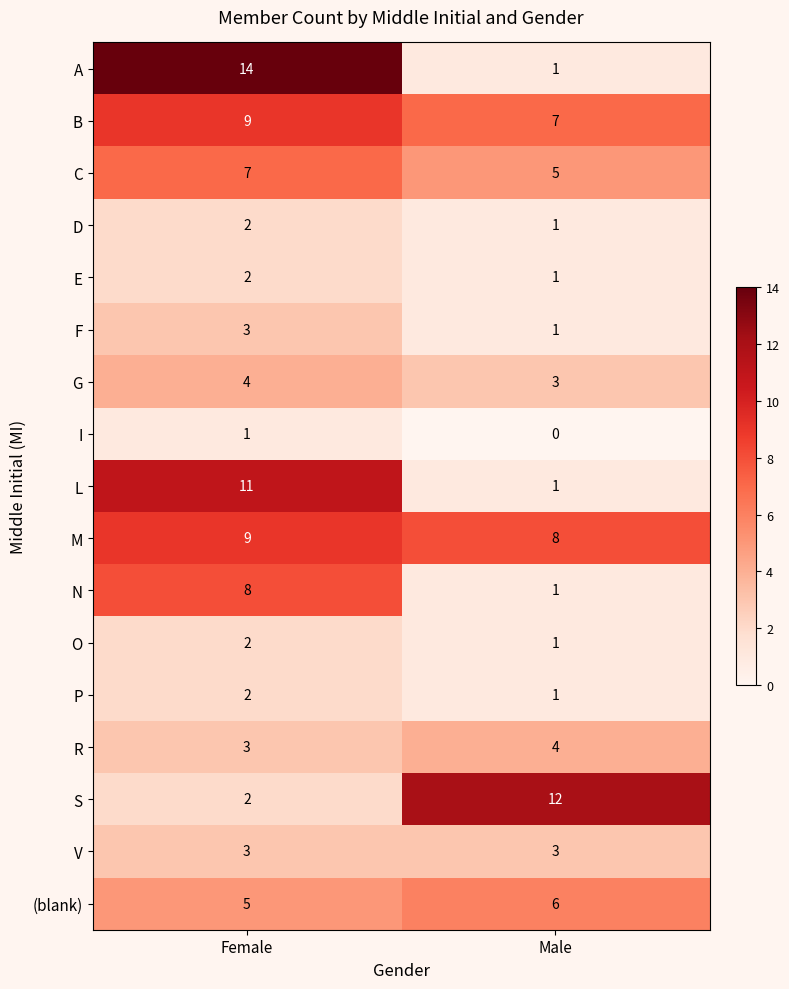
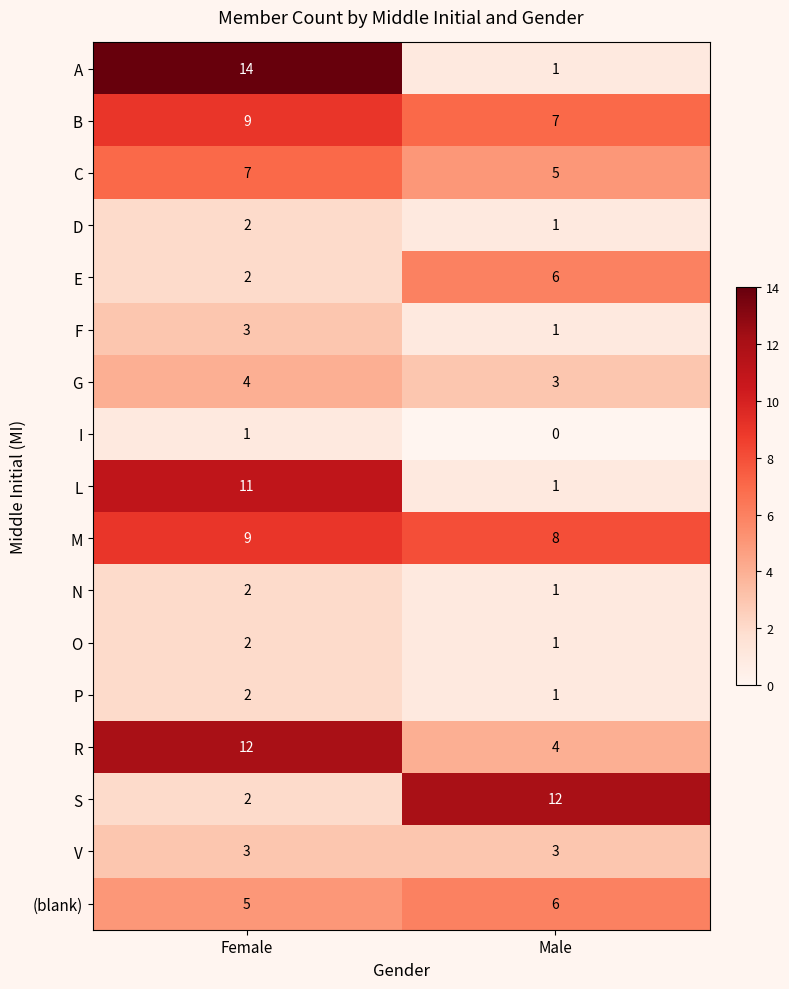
  {
    "A": {
      "Female": 14,
      "Male": 1
    },
    "B": {
      "Female": 9,
      "Male": 7
    },
    "C": {
      "Female": 7,
      "Male": 5
    },
    "D": {
      "Female": 2,
      "Male": 1
    },
    "E": {
      "Female": 2,
-     "Male": 1
+     "Male": 6
    },
    "F": {
      "Female": 3,
      "Male": 1
    },
    "G": {
      "Female": 4,
      "Male": 3
    },
    "I": {
      "Female": 1,
      "Male": 0
    },
    "L": {
      "Female": 11,
      "Male": 1
    },
    "M": {
      "Female": 9,
      "Male": 8
    },
    "N": {
-     "Female": 8,
+     "Female": 2,
      "Male": 1
    },
    "O": {
      "Female": 2,
      "Male": 1
    },
    "P": {
      "Female": 2,
      "Male": 1
    },
    "R": {
-     "Female": 3,
+     "Female": 12,
      "Male": 4
    },
    "S": {
      "Female": 2,
      "Male": 12
    },
    "V": {
      "Female": 3,
      "Male": 3
    },
    "(blank)": {
      "Female": 5,
      "Male": 6
    }
  }
